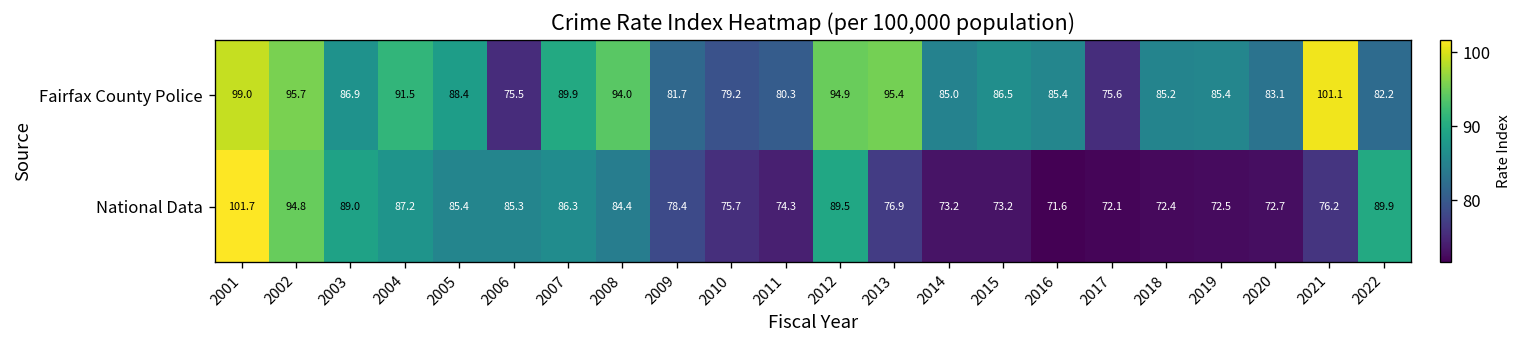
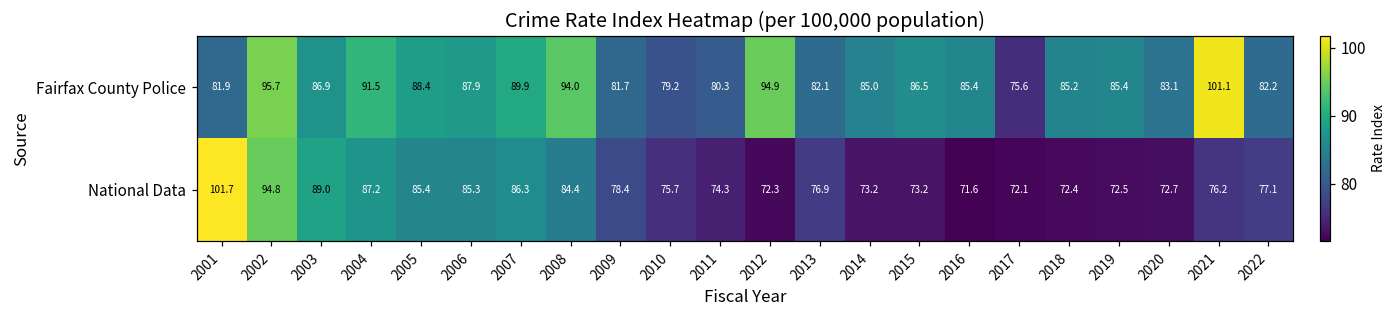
  {
    "Fairfax County Police": {
-     "2001": 99.0,
+     "2001": 81.9,
      "2002": 95.7,
      "2003": 86.9,
      "2004": 91.5,
      "2005": 88.4,
-     "2006": 75.5,
+     "2006": 87.9,
      "2007": 89.9,
      "2008": 94.0,
      "2009": 81.7,
      "2010": 79.2,
      "2011": 80.3,
      "2012": 94.9,
-     "2013": 95.4,
+     "2013": 82.1,
      "2014": 85.0,
      "2015": 86.5,
      "2016": 85.4,
      "2017": 75.6,
      "2018": 85.2,
      "2019": 85.4,
      "2020": 83.1,
      "2021": 101.1,
      "2022": 82.2
    },
    "National Data": {
      "2001": 101.7,
      "2002": 94.8,
      "2003": 89.0,
      "2004": 87.2,
      "2005": 85.4,
      "2006": 85.3,
      "2007": 86.3,
      "2008": 84.4,
      "2009": 78.4,
      "2010": 75.7,
      "2011": 74.3,
-     "2012": 89.5,
+     "2012": 72.3,
      "2013": 76.9,
      "2014": 73.2,
      "2015": 73.2,
      "2016": 71.6,
      "2017": 72.1,
      "2018": 72.4,
      "2019": 72.5,
      "2020": 72.7,
      "2021": 76.2,
-     "2022": 89.9
+     "2022": 77.1
    }
  }
